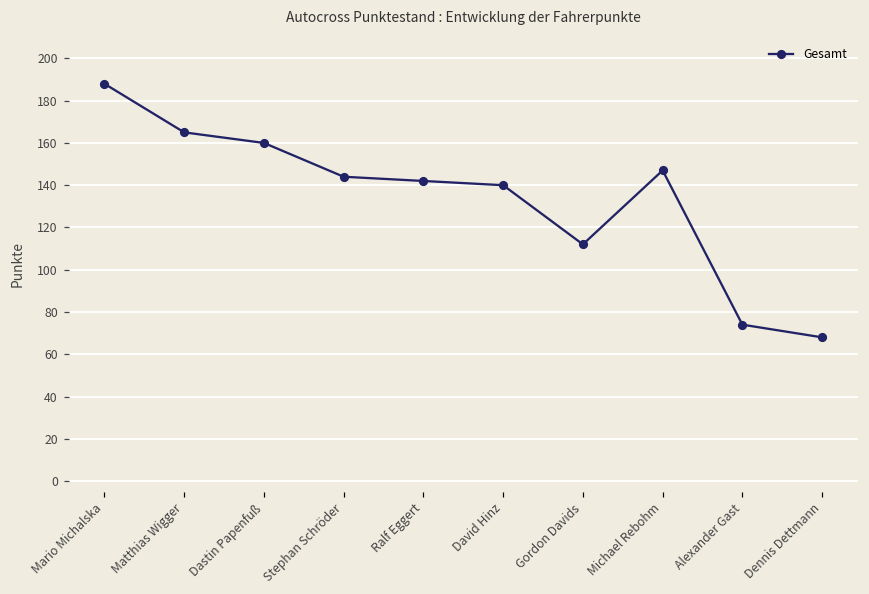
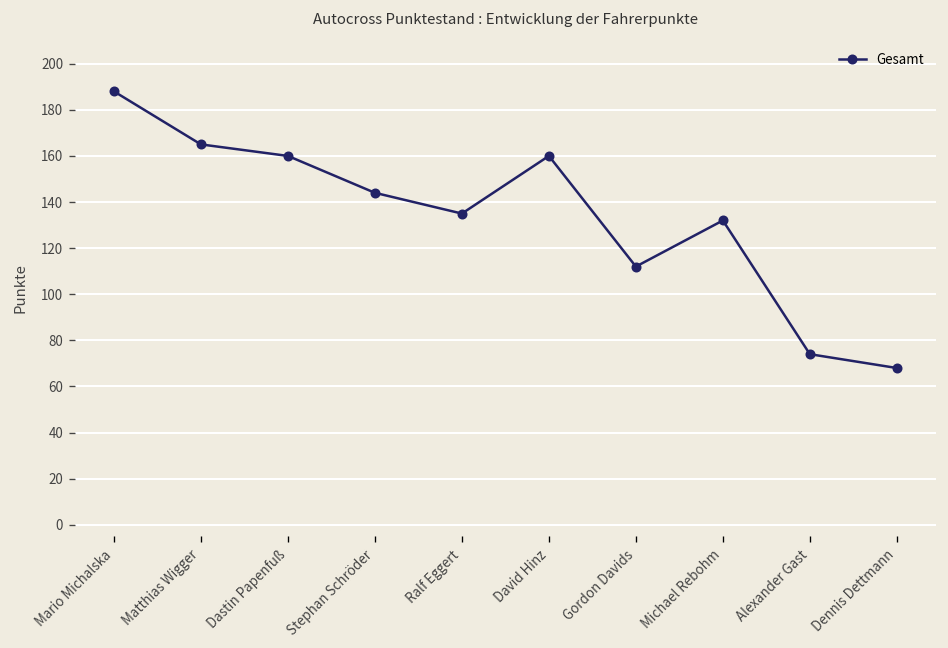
  {
    "Mario Michalska": 188,
    "Matthias Wigger": 165,
    "Dastin Papenfuß": 160,
    "Stephan Schröder": 144,
-   "Ralf Eggert": 142,
-   "David Hinz": 140,
+   "Ralf Eggert": 135,
+   "David Hinz": 160,
    "Gordon Davids": 112,
-   "Michael Rebohm": 147,
+   "Michael Rebohm": 132,
    "Alexander Gast": 74,
    "Dennis Dettmann": 68
  }
